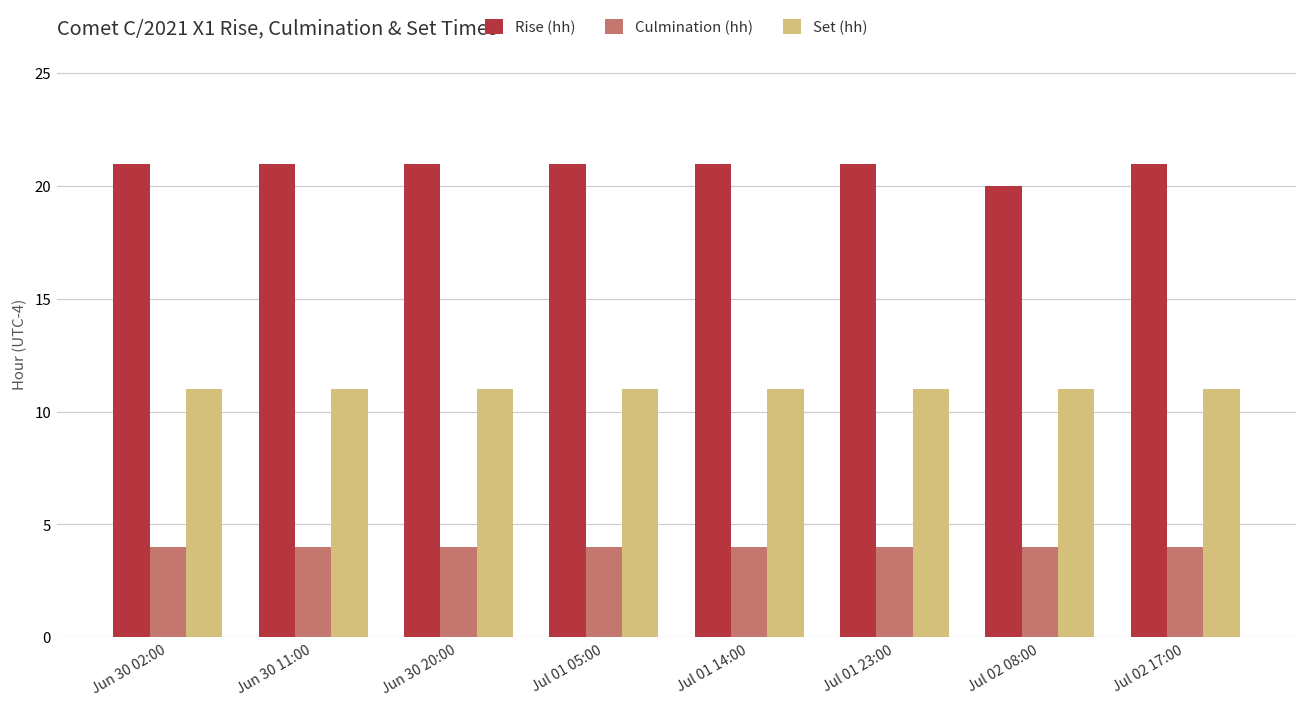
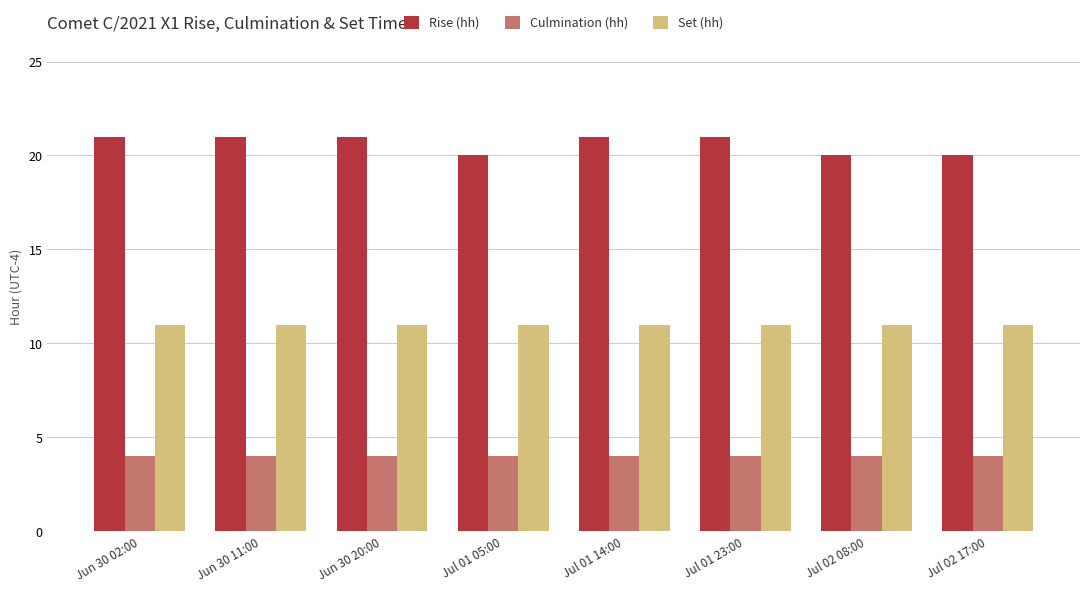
  {
    "Rise (hh)": {
      "Jun 30 02:00": 21,
      "Jun 30 11:00": 21,
      "Jun 30 20:00": 21,
-     "Jul 01 05:00": 21,
+     "Jul 01 05:00": 20,
      "Jul 01 14:00": 21,
      "Jul 01 23:00": 21,
      "Jul 02 08:00": 20,
-     "Jul 02 17:00": 21
+     "Jul 02 17:00": 20
    },
    "Culmination (hh)": {
      "Jun 30 02:00": 4,
      "Jun 30 11:00": 4,
      "Jun 30 20:00": 4,
      "Jul 01 05:00": 4,
      "Jul 01 14:00": 4,
      "Jul 01 23:00": 4,
      "Jul 02 08:00": 4,
      "Jul 02 17:00": 4
    },
    "Set (hh)": {
      "Jun 30 02:00": 11,
      "Jun 30 11:00": 11,
      "Jun 30 20:00": 11,
      "Jul 01 05:00": 11,
      "Jul 01 14:00": 11,
      "Jul 01 23:00": 11,
      "Jul 02 08:00": 11,
      "Jul 02 17:00": 11
    }
  }
